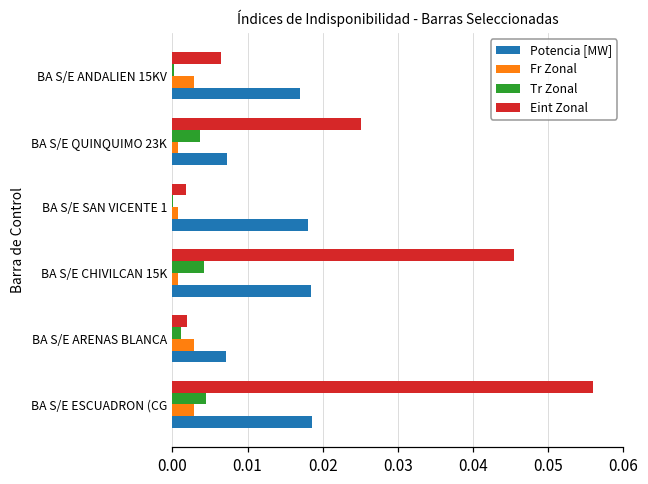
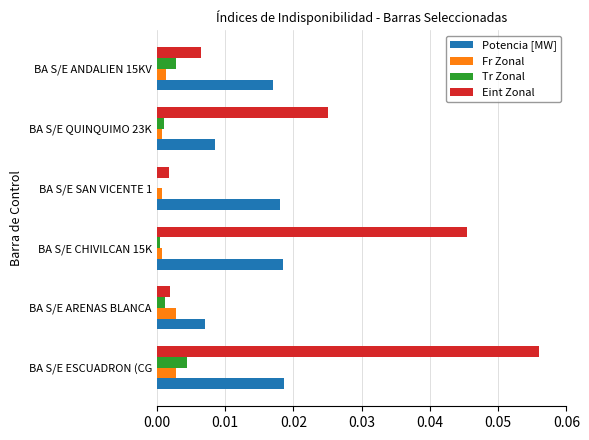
  {
    "Potencia [MW]": {
      "BA S/E ANDALIEN 15KV": 0.017,
-     "BA S/E QUINQUIMO 23K": 0.007,
+     "BA S/E QUINQUIMO 23K": 0.009,
      "BA S/E SAN VICENTE 1": 0.018,
      "BA S/E CHIVILCAN 15K": 0.018,
      "BA S/E ARENAS BLANCA": 0.007,
      "BA S/E ESCUADRON (CG": 0.019
    },
    "Fr Zonal": {
-     "BA S/E ANDALIEN 15KV": 0.003,
+     "BA S/E ANDALIEN 15KV": 0.001,
      "BA S/E QUINQUIMO 23K": 0.001,
      "BA S/E SAN VICENTE 1": 0.001,
      "BA S/E CHIVILCAN 15K": 0.001,
      "BA S/E ARENAS BLANCA": 0.003,
      "BA S/E ESCUADRON (CG": 0.003
    },
    "Tr Zonal": {
-     "BA S/E ANDALIEN 15KV": 0.000,
-     "BA S/E QUINQUIMO 23K": 0.004,
-     "BA S/E CHIVILCAN 15K": 0.004,
+     "BA S/E ANDALIEN 15KV": 0.003,
+     "BA S/E QUINQUIMO 23K": 0.001,
+     "BA S/E CHIVILCAN 15K": 0.000,
      "BA S/E ARENAS BLANCA": 0.001,
      "BA S/E ESCUADRON (CG": 0.004
    },
    "Eint Zonal": {
      "BA S/E ANDALIEN 15KV": 0.006,
      "BA S/E QUINQUIMO 23K": 0.025,
      "BA S/E SAN VICENTE 1": 0.002,
      "BA S/E CHIVILCAN 15K": 0.045,
      "BA S/E ARENAS BLANCA": 0.002,
      "BA S/E ESCUADRON (CG": 0.056
    }
  }
